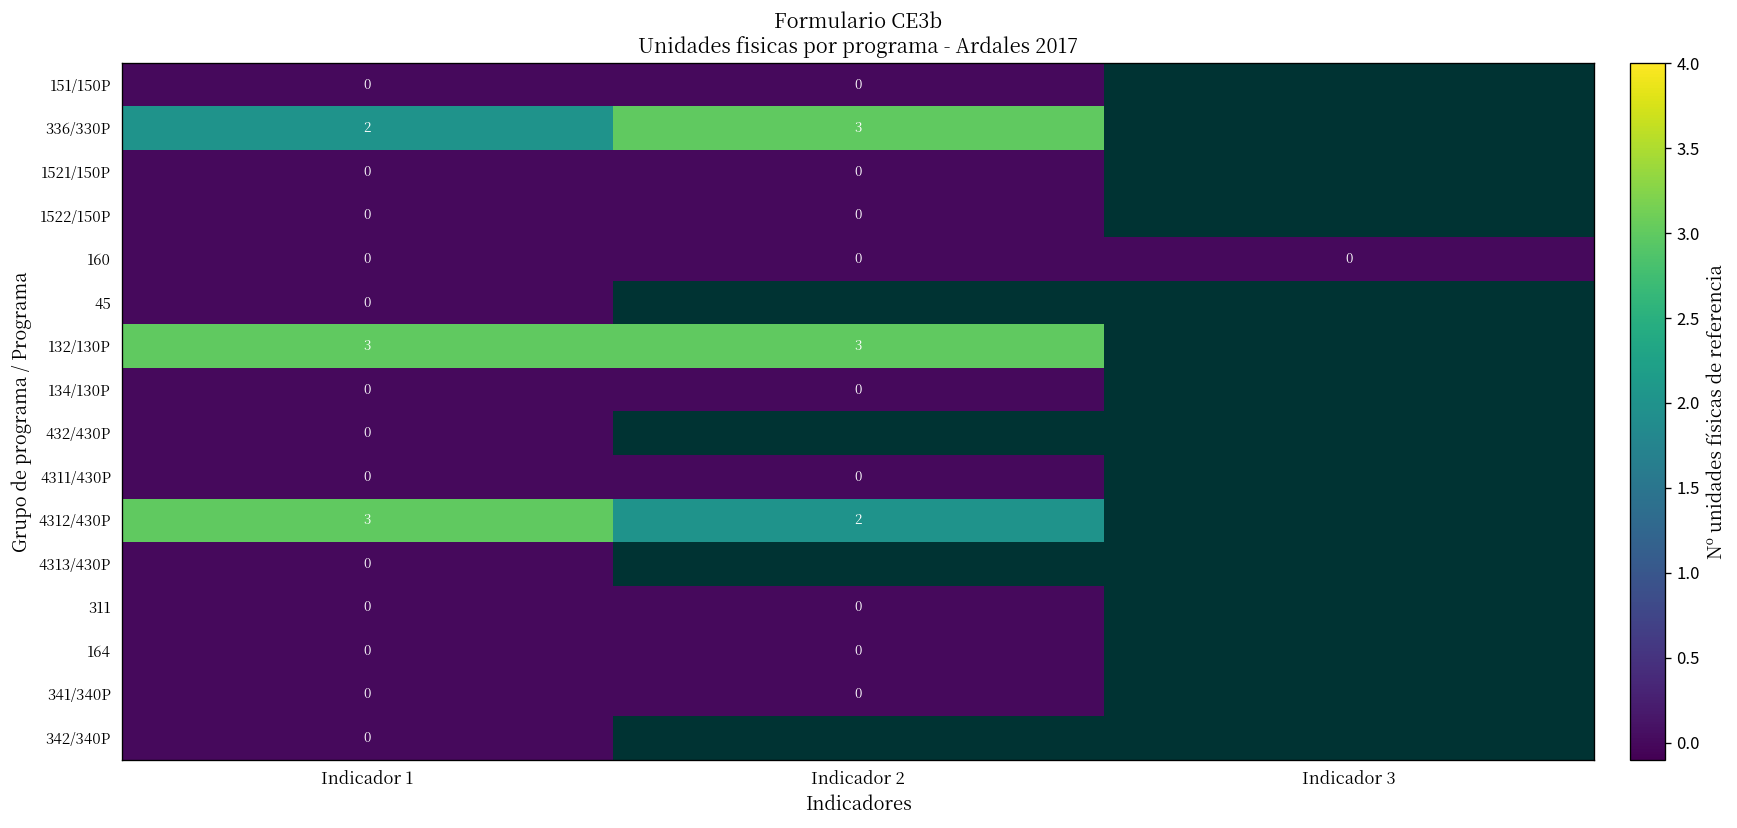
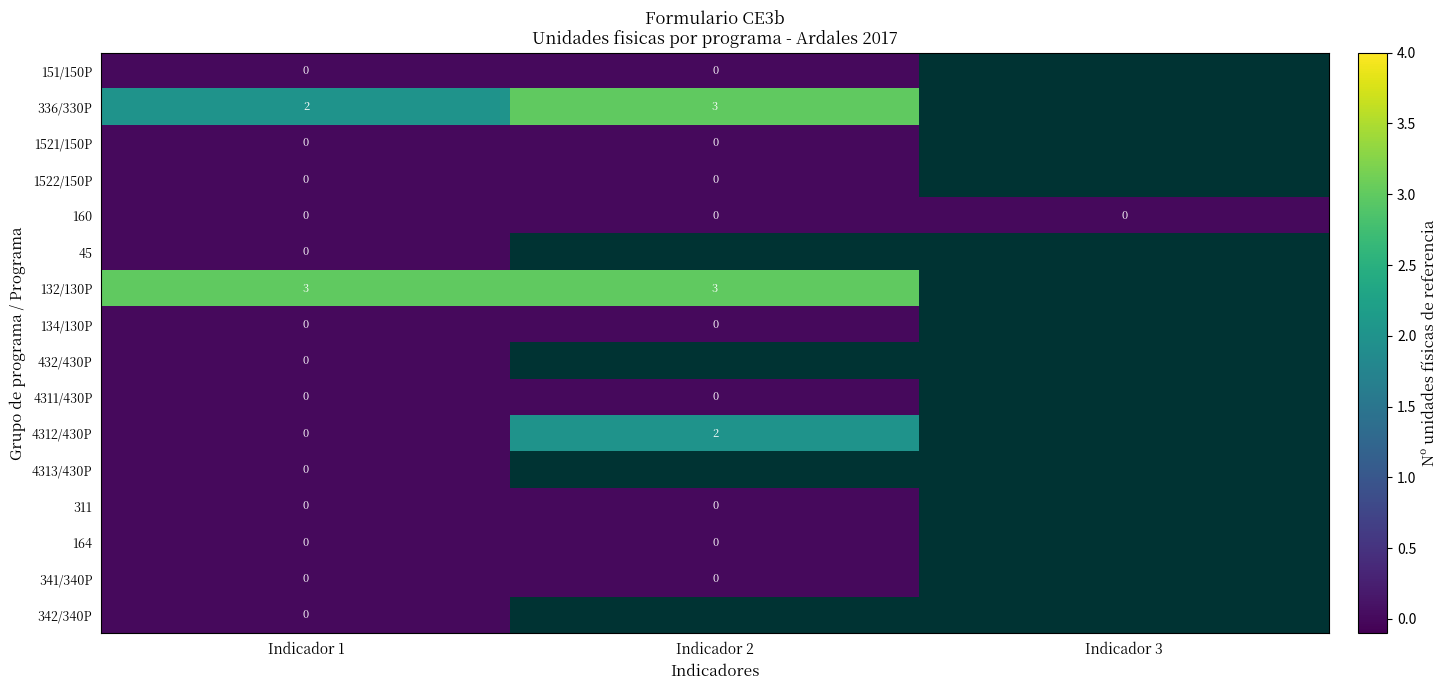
  {
    "151/150P": {
      "Indicador 1": 0,
      "Indicador 2": 0
    },
    "336/330P": {
      "Indicador 1": 2,
      "Indicador 2": 3
    },
    "1521/150P": {
      "Indicador 1": 0,
      "Indicador 2": 0
    },
    "1522/150P": {
      "Indicador 1": 0,
      "Indicador 2": 0
    },
    "160": {
      "Indicador 1": 0,
      "Indicador 2": 0,
      "Indicador 3": 0
    },
    "45": {
      "Indicador 1": 0
    },
    "132/130P": {
      "Indicador 1": 3,
      "Indicador 2": 3
    },
    "134/130P": {
      "Indicador 1": 0,
      "Indicador 2": 0
    },
    "432/430P": {
      "Indicador 1": 0
    },
    "4311/430P": {
      "Indicador 1": 0,
      "Indicador 2": 0
    },
    "4312/430P": {
-     "Indicador 1": 3,
+     "Indicador 1": 0,
      "Indicador 2": 2
    },
    "4313/430P": {
      "Indicador 1": 0
    },
    "311": {
      "Indicador 1": 0,
      "Indicador 2": 0
    },
    "164": {
      "Indicador 1": 0,
      "Indicador 2": 0
    },
    "341/340P": {
      "Indicador 1": 0,
      "Indicador 2": 0
    },
    "342/340P": {
      "Indicador 1": 0
    }
  }
